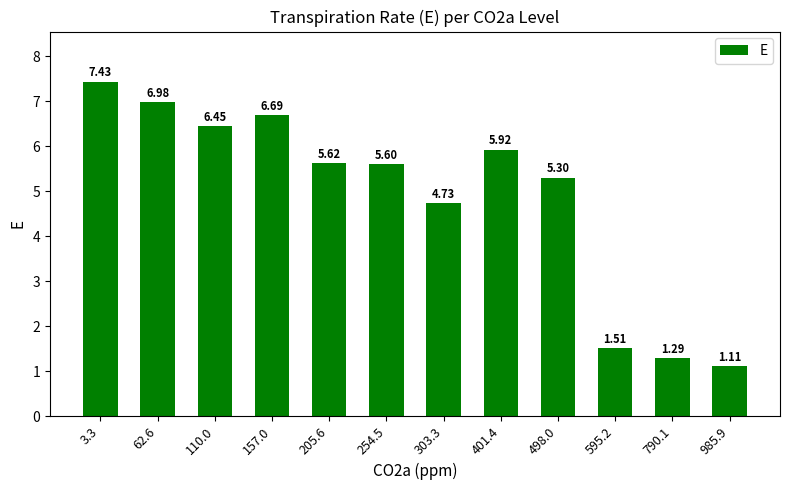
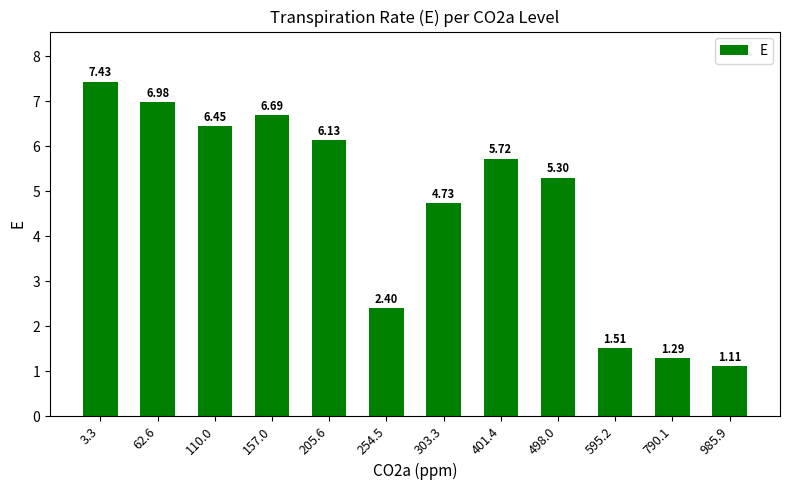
  {
    "3.3": 7.43,
    "62.6": 6.98,
    "110.0": 6.45,
    "157.0": 6.69,
-   "205.6": 5.62,
-   "254.5": 5.60,
+   "205.6": 6.13,
+   "254.5": 2.40,
    "303.3": 4.73,
-   "401.4": 5.92,
+   "401.4": 5.72,
    "498.0": 5.30,
    "595.2": 1.51,
    "790.1": 1.29,
    "985.9": 1.11
  }
